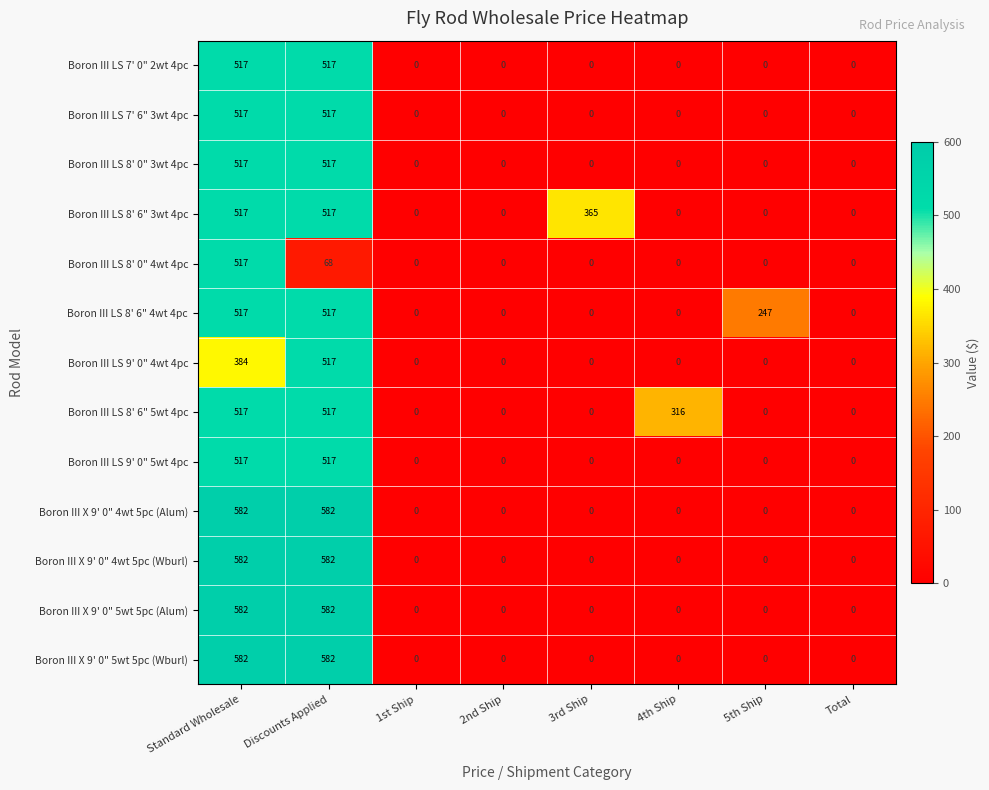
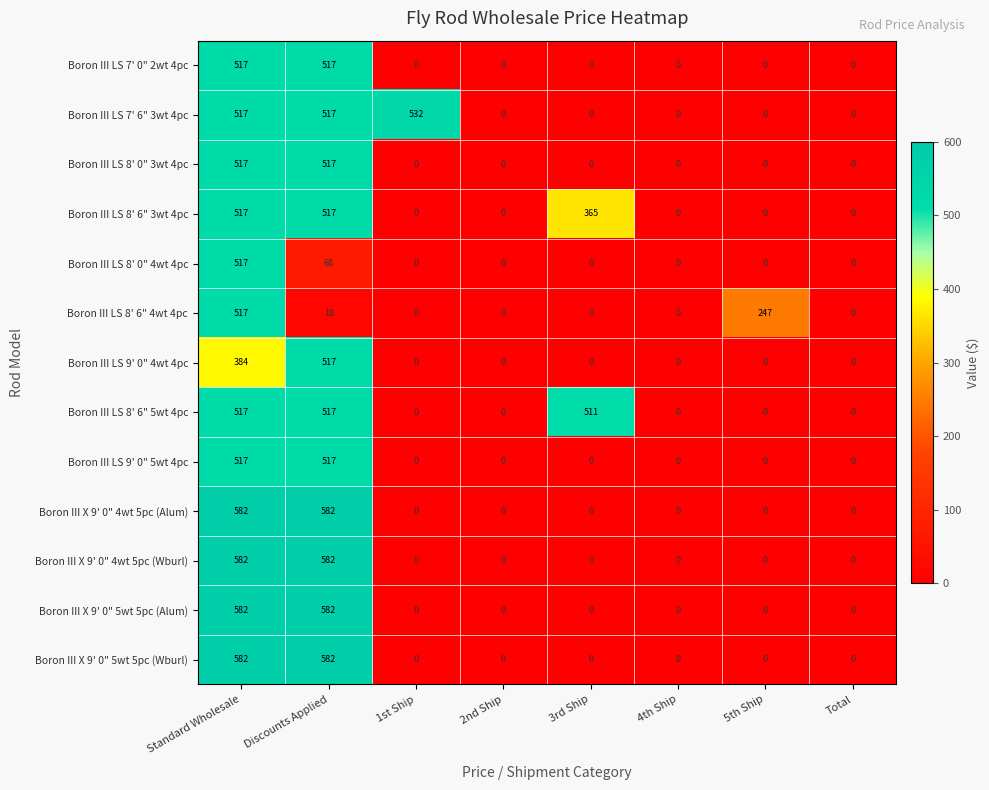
  {
    "Boron III LS 7' 0\" 2wt 4pc": {
      "Standard Wholesale": 517,
      "Discounts Applied": 517,
      "1st Ship": 0,
      "2nd Ship": 0,
      "3rd Ship": 0,
      "4th Ship": 0,
      "5th Ship": 0,
      "Total": 0
    },
    "Boron III LS 7' 6\" 3wt 4pc": {
      "Standard Wholesale": 517,
      "Discounts Applied": 517,
-     "1st Ship": 0,
+     "1st Ship": 532,
      "2nd Ship": 0,
      "3rd Ship": 0,
      "4th Ship": 0,
      "5th Ship": 0,
      "Total": 0
    },
    "Boron III LS 8' 0\" 3wt 4pc": {
      "Standard Wholesale": 517,
      "Discounts Applied": 517,
      "1st Ship": 0,
      "2nd Ship": 0,
      "3rd Ship": 0,
      "4th Ship": 0,
      "5th Ship": 0,
      "Total": 0
    },
    "Boron III LS 8' 6\" 3wt 4pc": {
      "Standard Wholesale": 517,
      "Discounts Applied": 517,
      "1st Ship": 0,
      "2nd Ship": 0,
      "3rd Ship": 365,
      "4th Ship": 0,
      "5th Ship": 0,
      "Total": 0
    },
    "Boron III LS 8' 0\" 4wt 4pc": {
      "Standard Wholesale": 517,
      "Discounts Applied": 68,
      "1st Ship": 0,
      "2nd Ship": 0,
      "3rd Ship": 0,
      "4th Ship": 0,
      "5th Ship": 0,
      "Total": 0
    },
    "Boron III LS 8' 6\" 4wt 4pc": {
      "Standard Wholesale": 517,
-     "Discounts Applied": 517,
+     "Discounts Applied": 18,
      "1st Ship": 0,
      "2nd Ship": 0,
      "3rd Ship": 0,
      "4th Ship": 0,
      "5th Ship": 247,
      "Total": 0
    },
    "Boron III LS 9' 0\" 4wt 4pc": {
      "Standard Wholesale": 384,
      "Discounts Applied": 517,
      "1st Ship": 0,
      "2nd Ship": 0,
      "3rd Ship": 0,
      "4th Ship": 0,
      "5th Ship": 0,
      "Total": 0
    },
    "Boron III LS 8' 6\" 5wt 4pc": {
      "Standard Wholesale": 517,
      "Discounts Applied": 517,
      "1st Ship": 0,
      "2nd Ship": 0,
-     "3rd Ship": 0,
-     "4th Ship": 316,
+     "3rd Ship": 511,
+     "4th Ship": 0,
      "5th Ship": 0,
      "Total": 0
    },
    "Boron III LS 9' 0\" 5wt 4pc": {
      "Standard Wholesale": 517,
      "Discounts Applied": 517,
      "1st Ship": 0,
      "2nd Ship": 0,
      "3rd Ship": 0,
      "4th Ship": 0,
      "5th Ship": 0,
      "Total": 0
    },
    "Boron III X 9' 0\" 4wt 5pc (Alum)": {
      "Standard Wholesale": 582,
      "Discounts Applied": 582,
      "1st Ship": 0,
      "2nd Ship": 0,
      "3rd Ship": 0,
      "4th Ship": 0,
      "5th Ship": 0,
      "Total": 0
    },
    "Boron III X 9' 0\" 4wt 5pc (Wburl)": {
      "Standard Wholesale": 582,
      "Discounts Applied": 582,
      "1st Ship": 0,
      "2nd Ship": 0,
      "3rd Ship": 0,
      "4th Ship": 0,
      "5th Ship": 0,
      "Total": 0
    },
    "Boron III X 9' 0\" 5wt 5pc (Alum)": {
      "Standard Wholesale": 582,
      "Discounts Applied": 582,
      "1st Ship": 0,
      "2nd Ship": 0,
      "3rd Ship": 0,
      "4th Ship": 0,
      "5th Ship": 0,
      "Total": 0
    },
    "Boron III X 9' 0\" 5wt 5pc (Wburl)": {
      "Standard Wholesale": 582,
      "Discounts Applied": 582,
      "1st Ship": 0,
      "2nd Ship": 0,
      "3rd Ship": 0,
      "4th Ship": 0,
      "5th Ship": 0,
      "Total": 0
    }
  }
